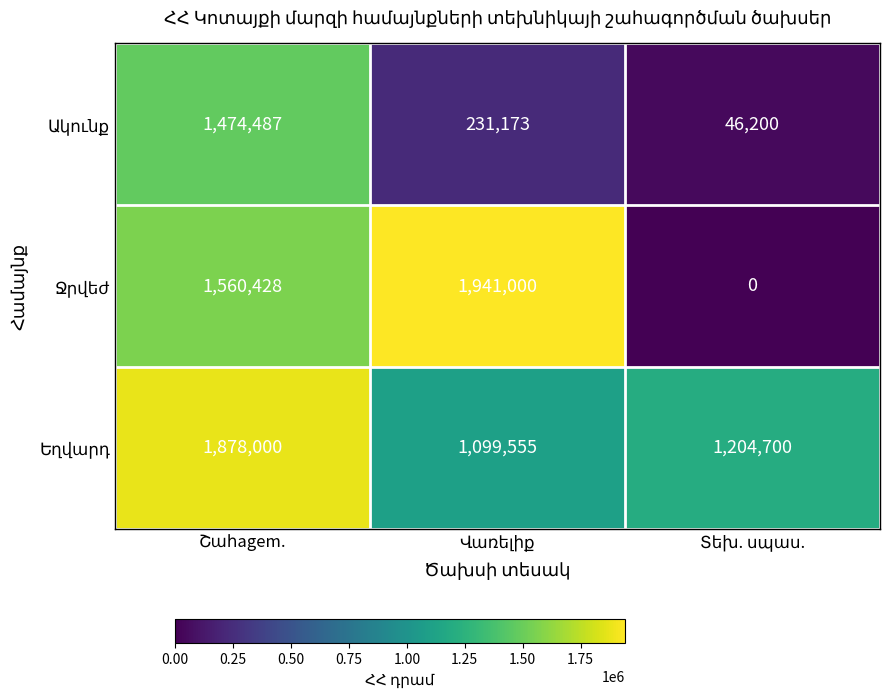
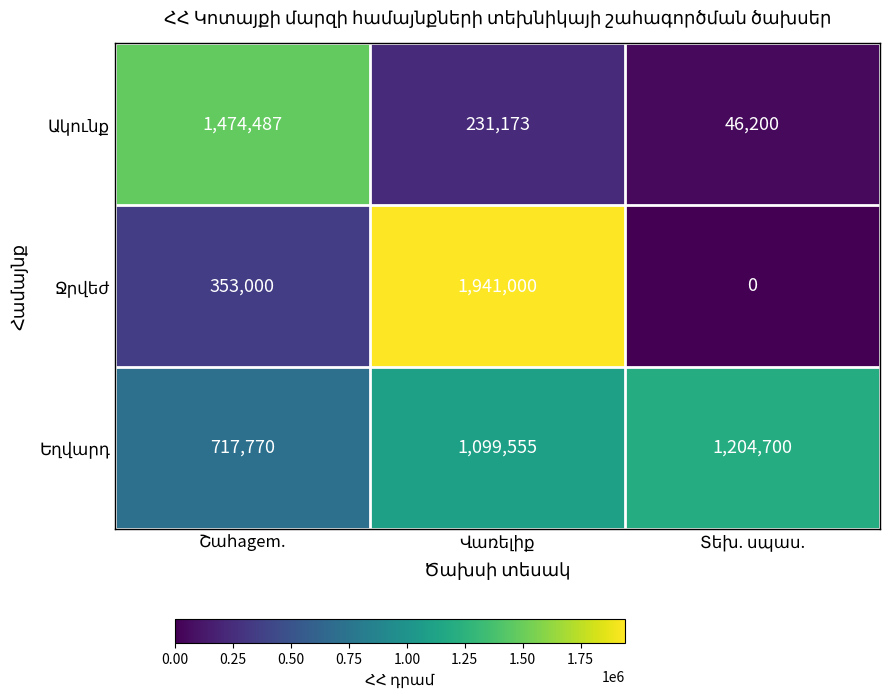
  {
    "Ակունք": {
      "Շահagem.": "1,474,487",
      "Վառելիք": "231,173",
      "Տեխ. սպաս.": "46,200"
    },
    "Ջրվեժ": {
-     "Շահagem.": "1,560,428",
+     "Շահagem.": "353,000",
      "Վառելիք": "1,941,000",
      "Տեխ. սպաս.": "0"
    },
    "Եղվարդ": {
-     "Շահagem.": "1,878,000",
+     "Շահagem.": "717,770",
      "Վառելիք": "1,099,555",
      "Տեխ. սպաս.": "1,204,700"
    }
  }
